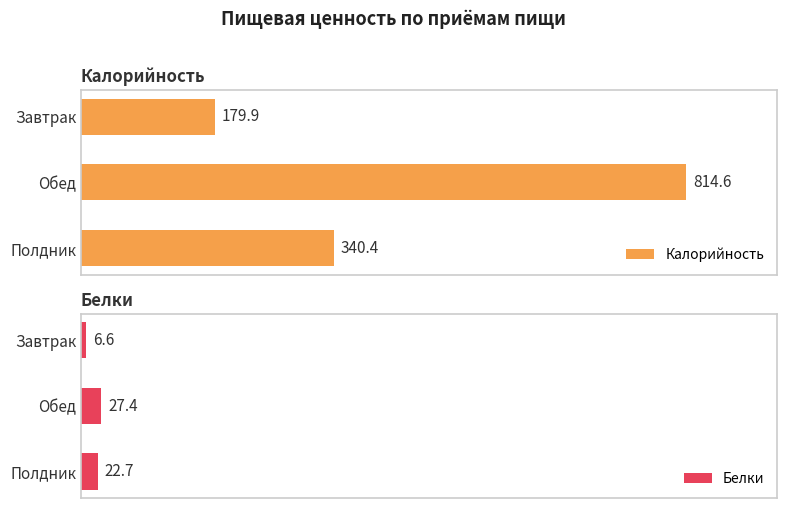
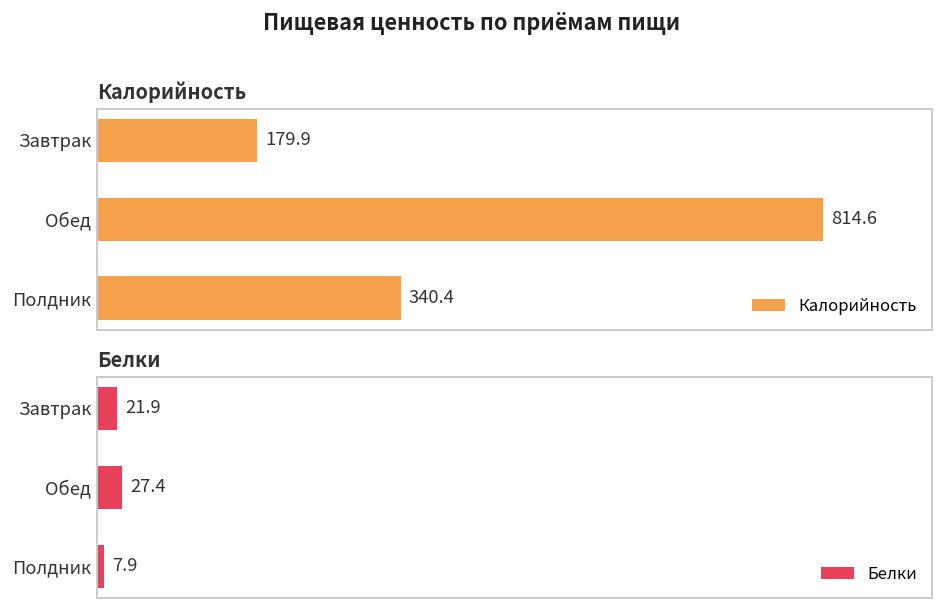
  {
    "Калорийность": {
      "Завтрак": 179.9,
      "Обед": 814.6,
      "Полдник": 340.4
    },
    "Белки": {
-     "Завтрак": 6.6,
+     "Завтрак": 21.9,
      "Обед": 27.4,
-     "Полдник": 22.7
+     "Полдник": 7.9
    }
  }
